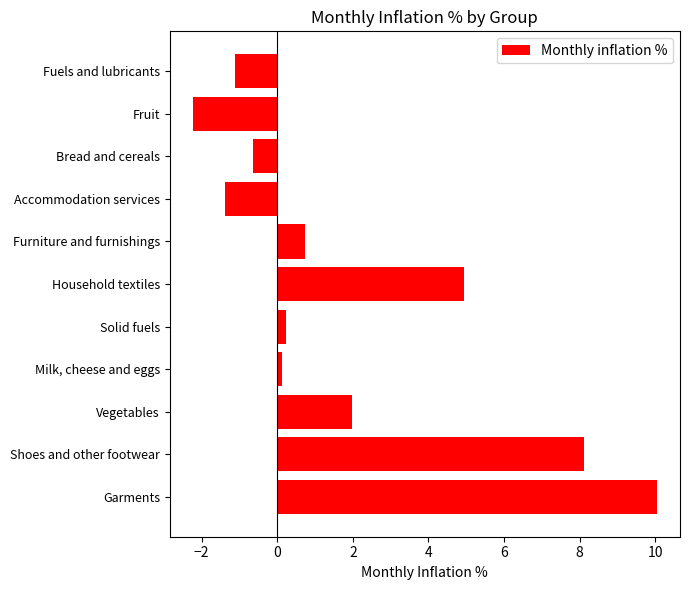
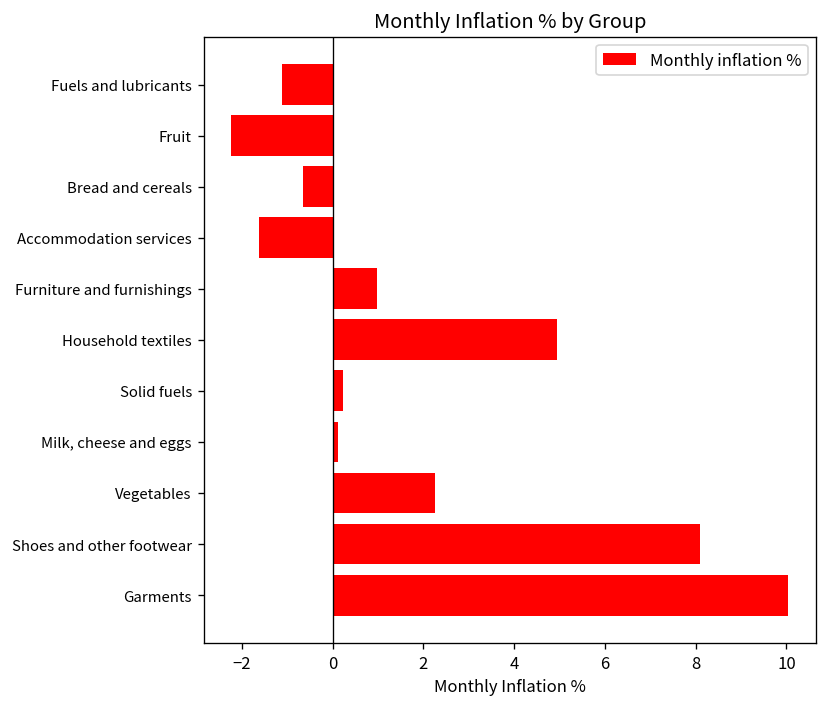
  {
    "Fuels and lubricants": -1.1,
    "Fruit": -2.2,
    "Bread and cereals": -0.6,
-   "Accommodation services": -1.4,
-   "Furniture and furnishings": 0.7,
+   "Accommodation services": -1.6,
+   "Furniture and furnishings": 1.0,
    "Household textiles": 4.9,
    "Solid fuels": 0.2,
    "Milk, cheese and eggs": 0.1,
-   "Vegetables": 2.0,
+   "Vegetables": 2.3,
    "Shoes and other footwear": 8.1,
    "Garments": 10.0
  }
